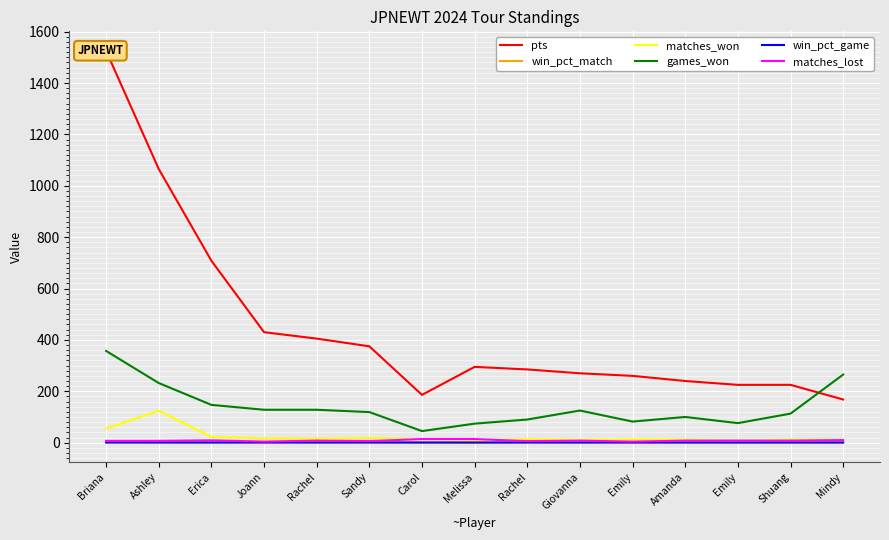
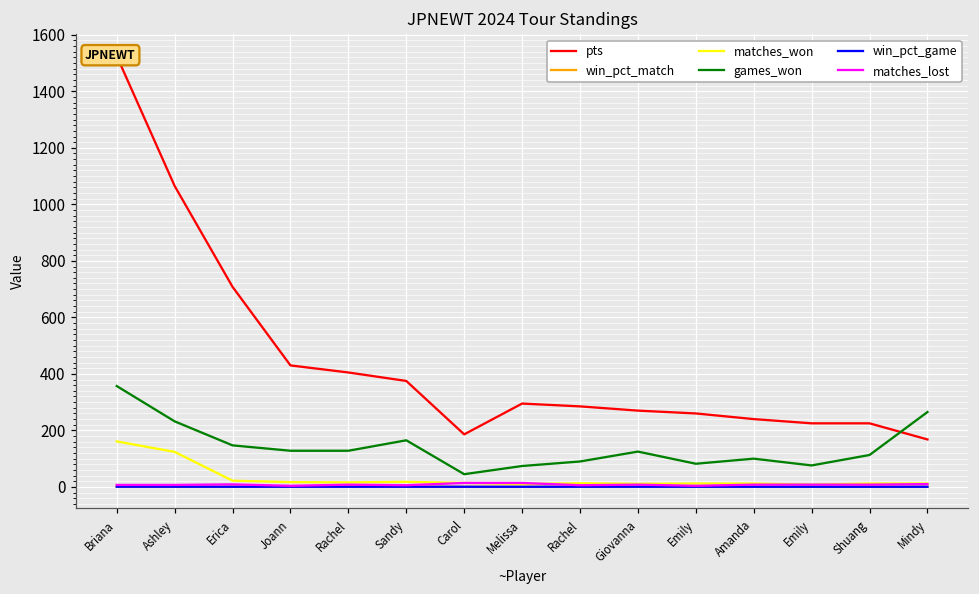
  {
    "pts": {
      "Ashley": 1070,
      "Erica": 710,
      "Joann": 430,
      "Sandy": 380,
      "Carol": 190,
      "Melissa": 300,
      "Giovanna": 270,
      "Amanda": 240,
      "Shuang": 230,
      "Mindy": 170
    },
    "win_pct_game": {
      "Carol": 0
    },
    "matches_won": {
-     "Briana": 60,
+     "Briana": 160,
      "Ashley": 120,
      "Erica": 20,
      "Joann": 20,
      "Sandy": 20
    },
    "games_won": {
      "Briana": 360,
      "Ashley": 230,
      "Erica": 150,
      "Joann": 130,
-     "Sandy": 120,
+     "Sandy": 170,
      "Carol": 50,
      "Melissa": 70,
      "Giovanna": 130,
      "Amanda": 100,
      "Shuang": 110,
      "Mindy": 270
    }
  }
